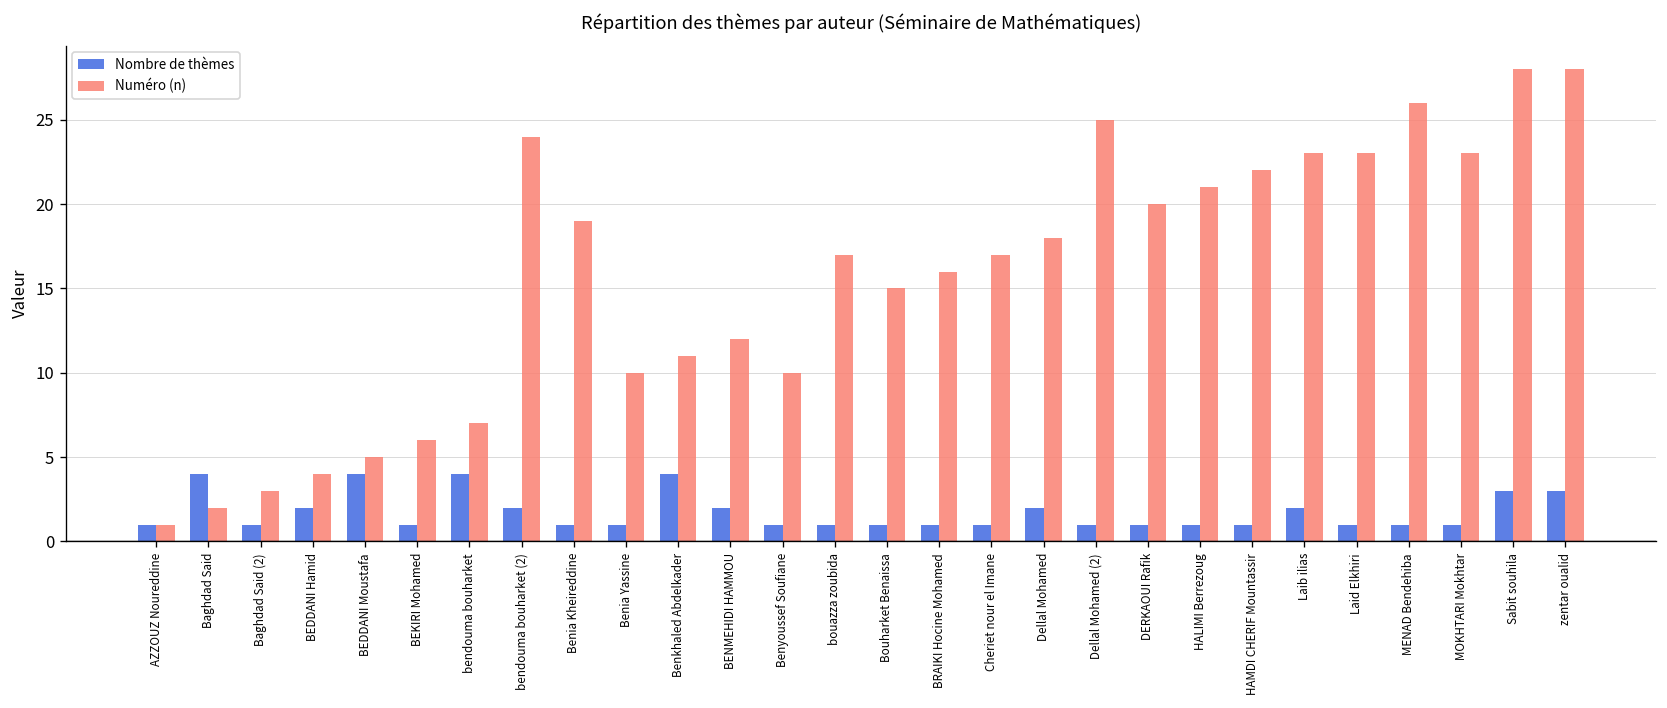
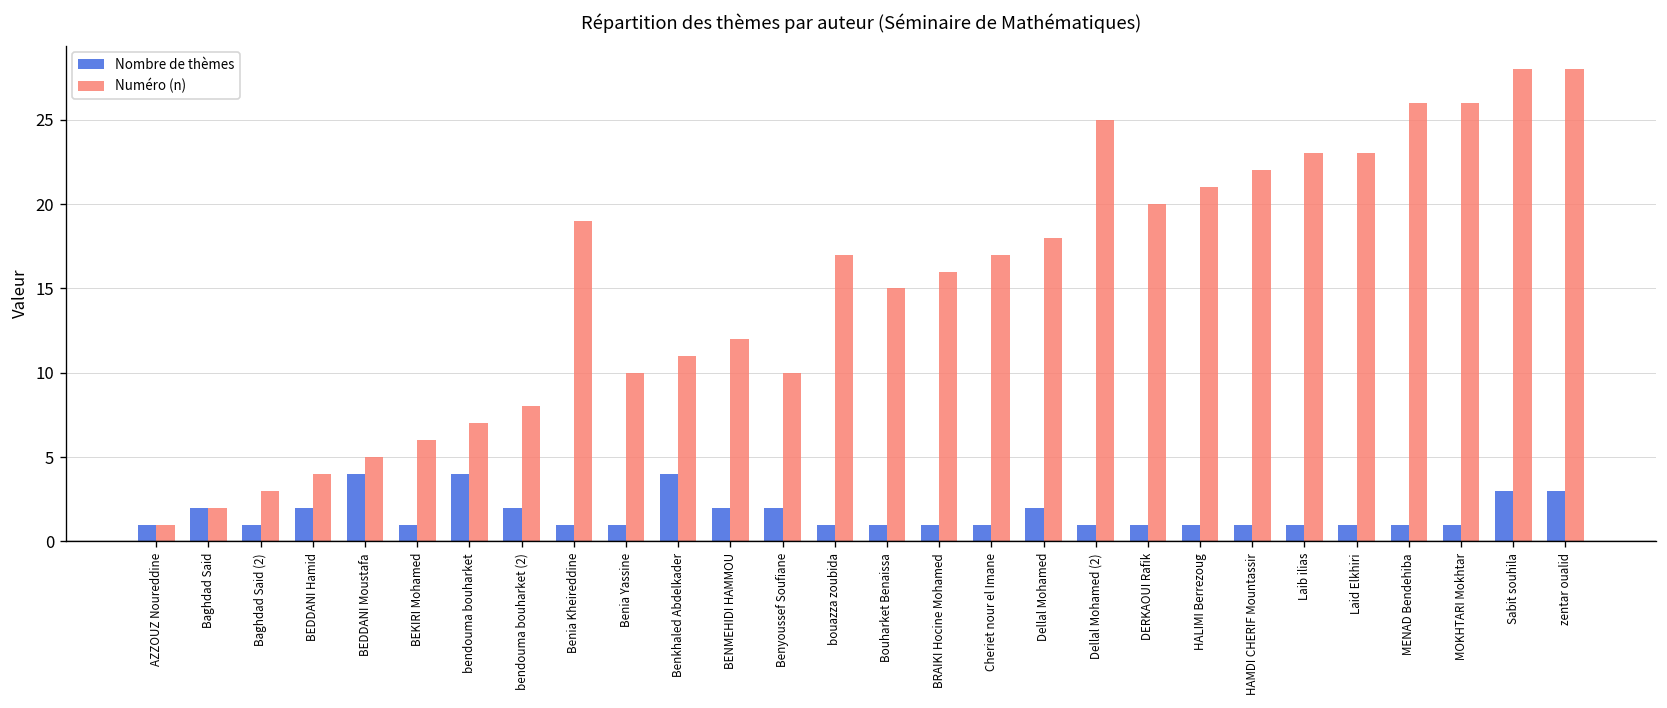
  {
    "Nombre de thèmes": {
      "AZZOUZ Noureddine": 1,
-     "Baghdad Said": 4,
+     "Baghdad Said": 2,
      "Baghdad Said (2)": 1,
      "BEDDANI Hamid": 2,
      "BEDDANI Moustafa": 4,
      "BEKIRI Mohamed": 1,
      "bendouma bouharket": 4,
      "bendouma bouharket (2)": 2,
      "Benia Kheireddine": 1,
      "Benia Yassine": 1,
      "Benkhaled Abdelkader": 4,
      "BENMEHIDI HAMMOU": 2,
-     "Benyoussef Soufiane": 1,
+     "Benyoussef Soufiane": 2,
      "bouazza zoubida": 1,
      "Bouharket Benaissa": 1,
      "BRAIKI Hocine Mohamed": 1,
      "Cheriet nour el Imane": 1,
      "Dellal Mohamed": 2,
      "Dellal Mohamed (2)": 1,
      "DERKAOUI Rafik": 1,
      "HALIMI Berrezoug": 1,
      "HAMDI CHERIF Mountassir": 1,
-     "Laib ilias": 2,
+     "Laib ilias": 1,
      "Laid Elkhiri": 1,
      "MENAD Bendehiba": 1,
      "MOKHTARI Mokhtar": 1,
      "Sabit souhila": 3,
      "zentar oualid": 3
    },
    "Numéro (n)": {
      "AZZOUZ Noureddine": 1,
      "Baghdad Said": 2,
      "Baghdad Said (2)": 3,
      "BEDDANI Hamid": 4,
      "BEDDANI Moustafa": 5,
      "BEKIRI Mohamed": 6,
      "bendouma bouharket": 7,
-     "bendouma bouharket (2)": 24,
+     "bendouma bouharket (2)": 8,
      "Benia Kheireddine": 19,
      "Benia Yassine": 10,
      "Benkhaled Abdelkader": 11,
      "BENMEHIDI HAMMOU": 12,
      "Benyoussef Soufiane": 10,
      "bouazza zoubida": 17,
      "Bouharket Benaissa": 15,
      "BRAIKI Hocine Mohamed": 16,
      "Cheriet nour el Imane": 17,
      "Dellal Mohamed": 18,
      "Dellal Mohamed (2)": 25,
      "DERKAOUI Rafik": 20,
      "HALIMI Berrezoug": 21,
      "HAMDI CHERIF Mountassir": 22,
      "Laib ilias": 23,
      "Laid Elkhiri": 23,
      "MENAD Bendehiba": 26,
-     "MOKHTARI Mokhtar": 23,
+     "MOKHTARI Mokhtar": 26,
      "Sabit souhila": 28,
      "zentar oualid": 28
    }
  }
